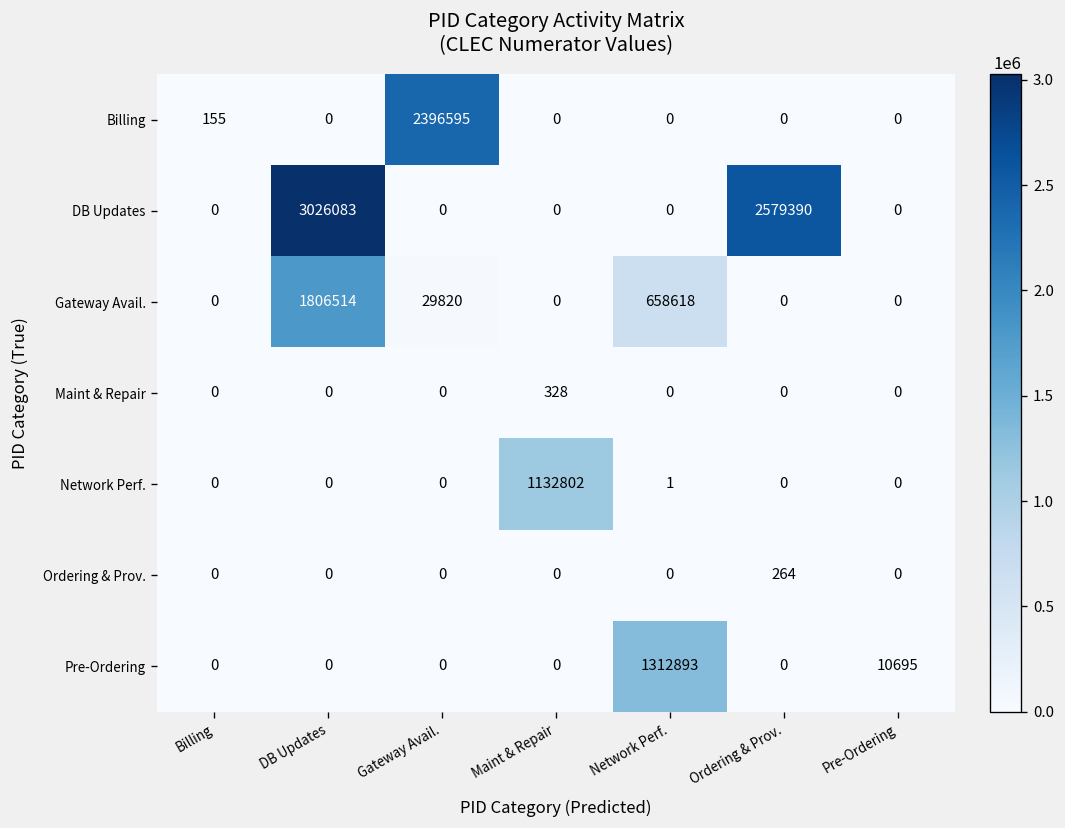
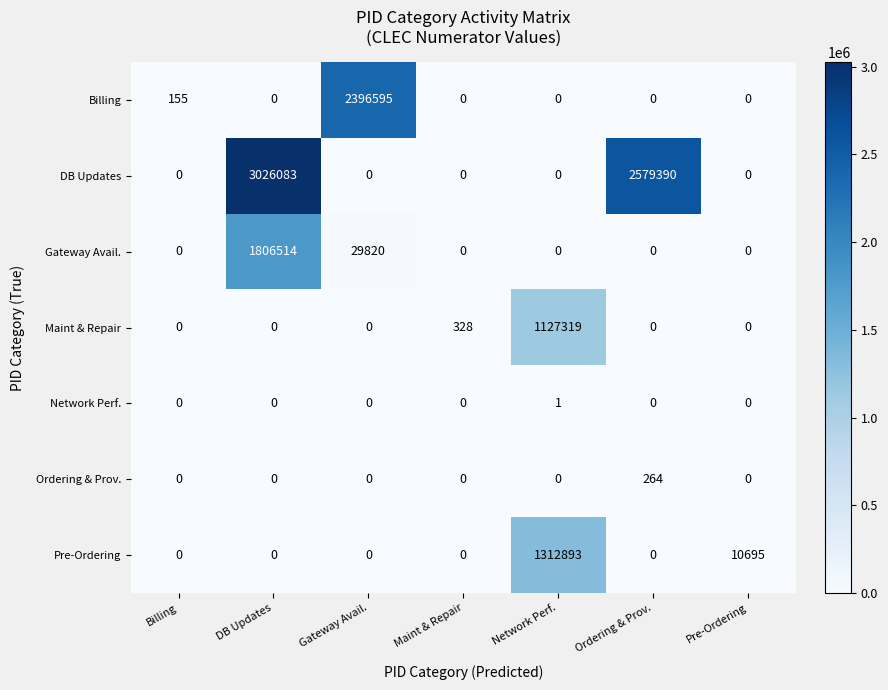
  {
    "Billing": {
      "Billing": 155,
      "DB Updates": 0,
      "Gateway Avail.": 2396595,
      "Maint & Repair": 0,
      "Network Perf.": 0,
      "Ordering & Prov.": 0,
      "Pre-Ordering": 0
    },
    "DB Updates": {
      "Billing": 0,
      "DB Updates": 3026083,
      "Gateway Avail.": 0,
      "Maint & Repair": 0,
      "Network Perf.": 0,
      "Ordering & Prov.": 2579390,
      "Pre-Ordering": 0
    },
    "Gateway Avail.": {
      "Billing": 0,
      "DB Updates": 1806514,
      "Gateway Avail.": 29820,
      "Maint & Repair": 0,
-     "Network Perf.": 658618,
+     "Network Perf.": 0,
      "Ordering & Prov.": 0,
      "Pre-Ordering": 0
    },
    "Maint & Repair": {
      "Billing": 0,
      "DB Updates": 0,
      "Gateway Avail.": 0,
      "Maint & Repair": 328,
-     "Network Perf.": 0,
+     "Network Perf.": 1127319,
      "Ordering & Prov.": 0,
      "Pre-Ordering": 0
    },
    "Network Perf.": {
      "Billing": 0,
      "DB Updates": 0,
      "Gateway Avail.": 0,
-     "Maint & Repair": 1132802,
+     "Maint & Repair": 0,
      "Network Perf.": 1,
      "Ordering & Prov.": 0,
      "Pre-Ordering": 0
    },
    "Ordering & Prov.": {
      "Billing": 0,
      "DB Updates": 0,
      "Gateway Avail.": 0,
      "Maint & Repair": 0,
      "Network Perf.": 0,
      "Ordering & Prov.": 264,
      "Pre-Ordering": 0
    },
    "Pre-Ordering": {
      "Billing": 0,
      "DB Updates": 0,
      "Gateway Avail.": 0,
      "Maint & Repair": 0,
      "Network Perf.": 1312893,
      "Ordering & Prov.": 0,
      "Pre-Ordering": 10695
    }
  }
